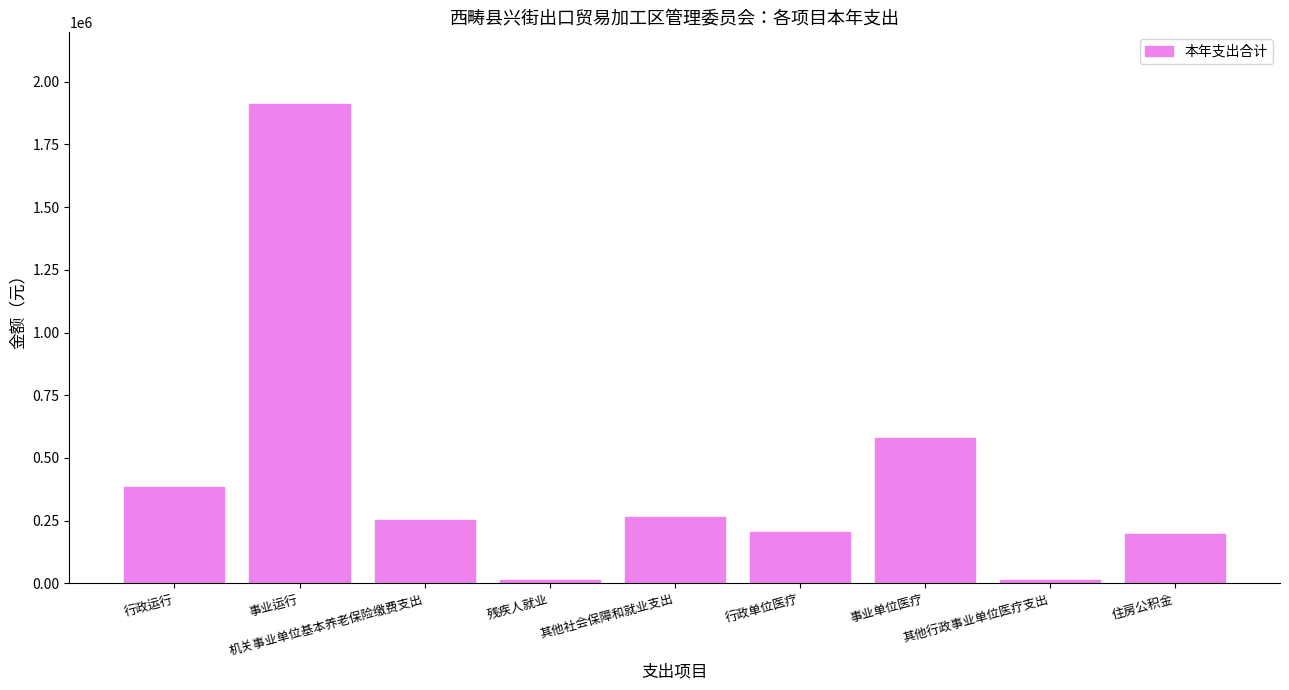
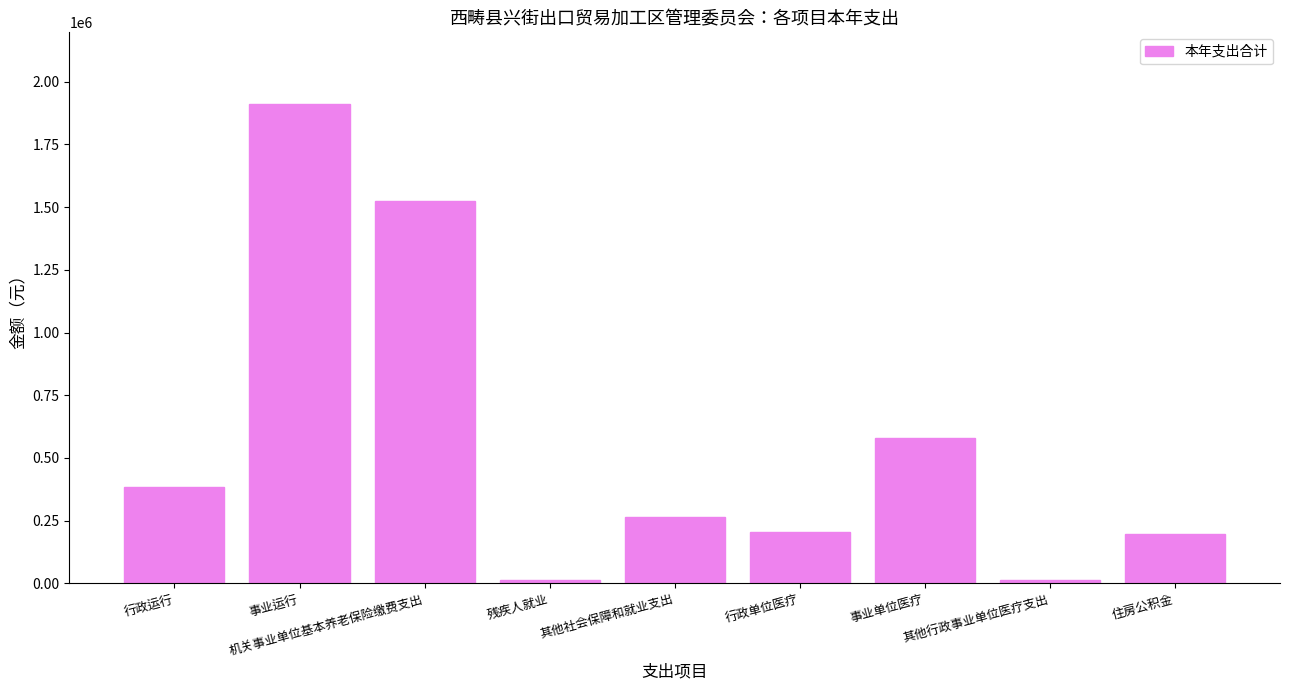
  {
    "行政运行": 390000,
    "事业运行": 1910000,
-   "机关事业单位基本养老保险缴费支出": 250000,
+   "机关事业单位基本养老保险缴费支出": 1520000,
    "残疾人就业": 10000,
    "其他社会保障和就业支出": 270000,
    "行政单位医疗": 200000,
    "事业单位医疗": 580000,
    "其他行政事业单位医疗支出": 10000,
    "住房公积金": 200000
  }
